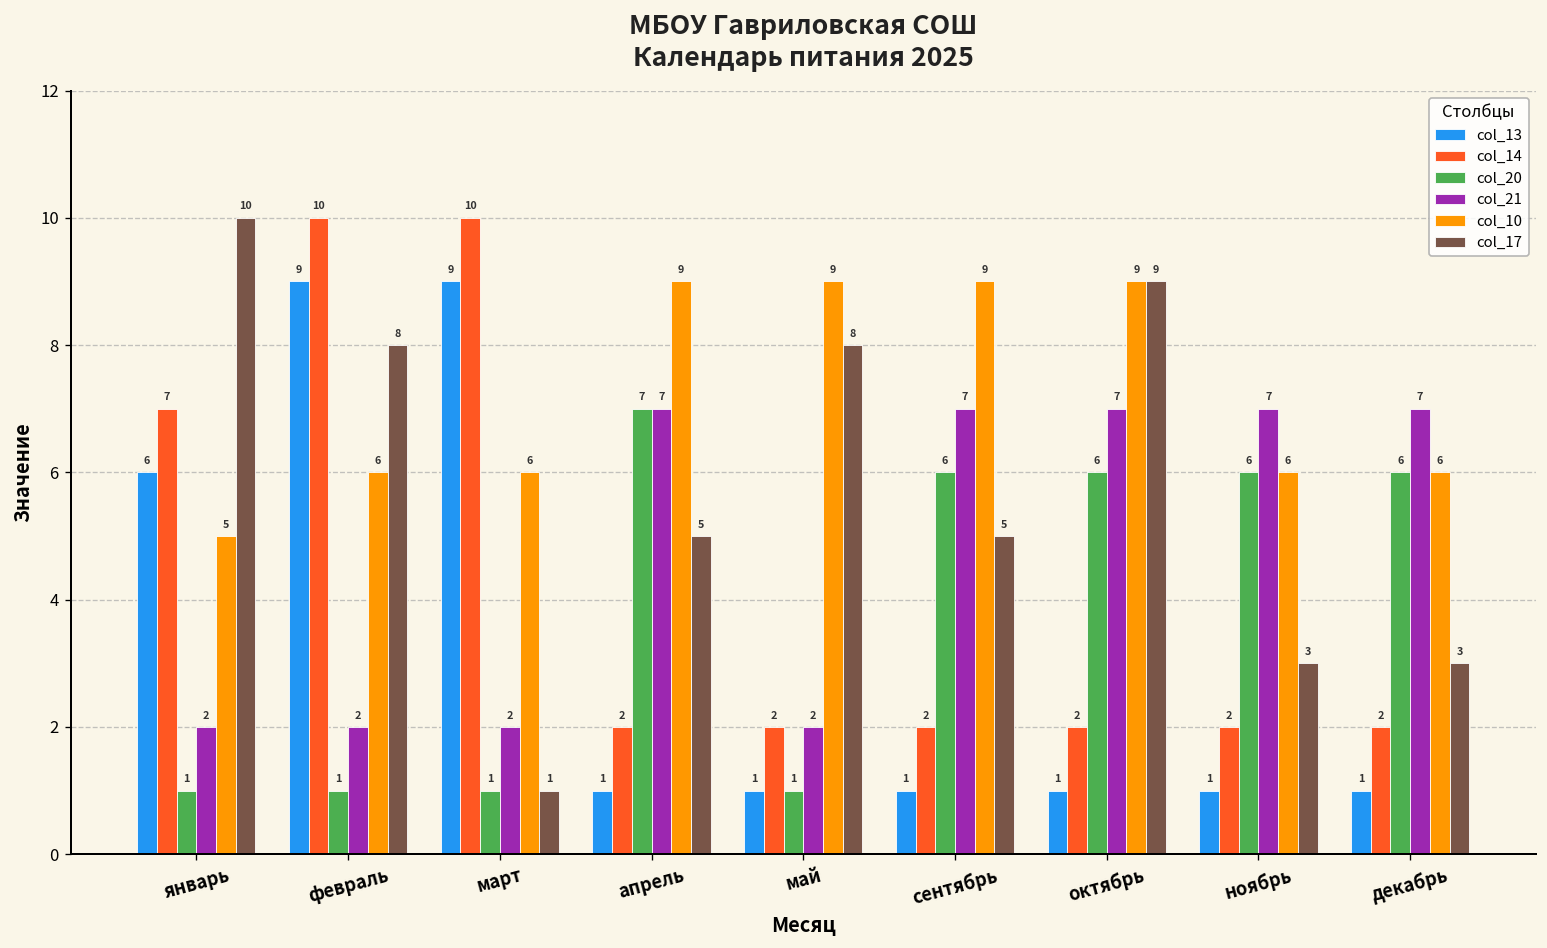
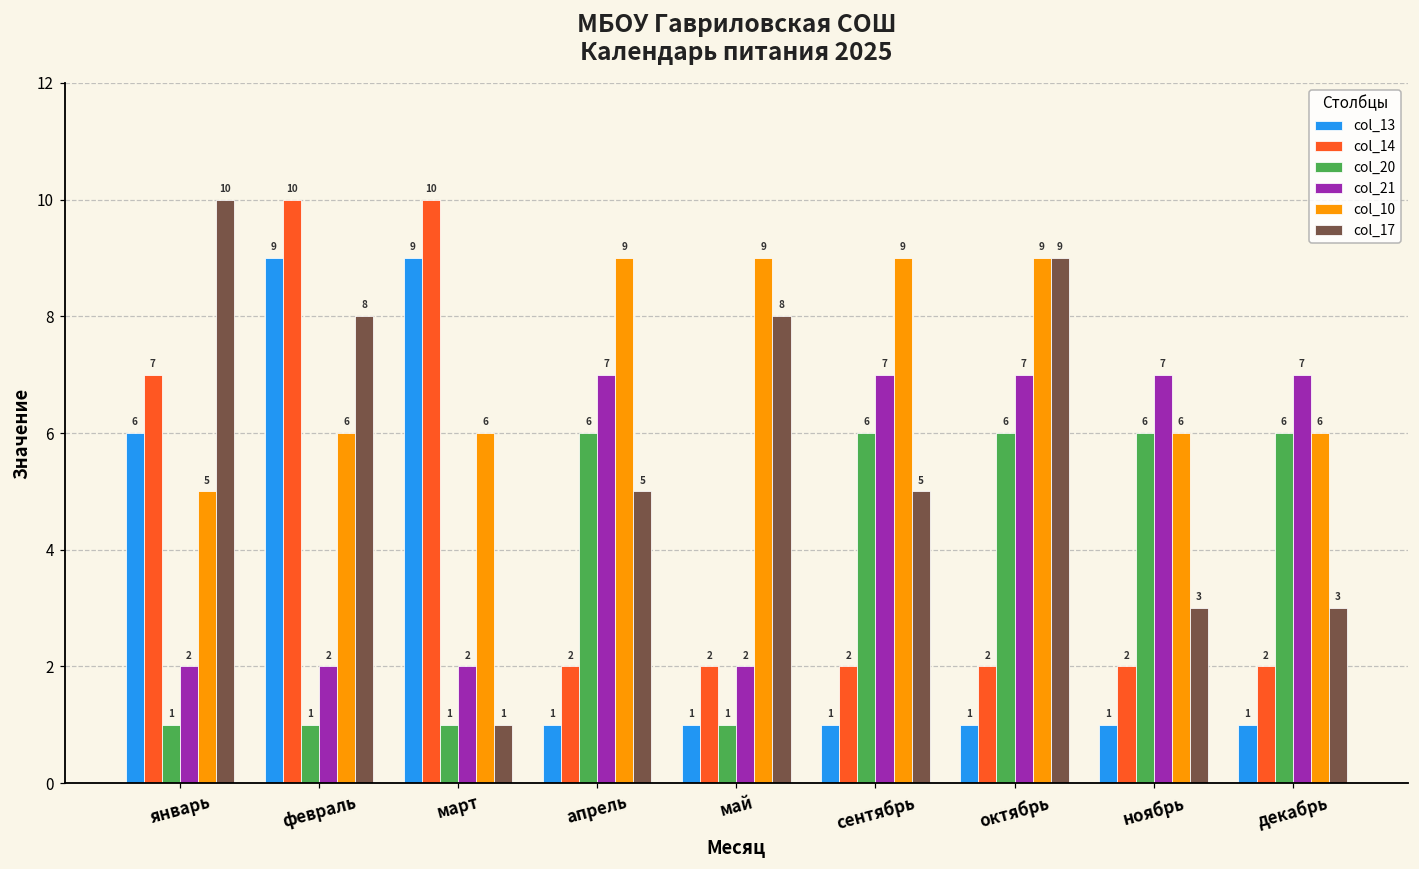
  {
    "col_13": {
      "январь": 6,
      "февраль": 9,
      "март": 9,
      "апрель": 1,
      "май": 1,
      "сентябрь": 1,
      "октябрь": 1,
      "ноябрь": 1,
      "декабрь": 1
    },
    "col_14": {
      "январь": 7,
      "февраль": 10,
      "март": 10,
      "апрель": 2,
      "май": 2,
      "сентябрь": 2,
      "октябрь": 2,
      "ноябрь": 2,
      "декабрь": 2
    },
    "col_20": {
      "январь": 1,
      "февраль": 1,
      "март": 1,
-     "апрель": 7,
+     "апрель": 6,
      "май": 1,
      "сентябрь": 6,
      "октябрь": 6,
      "ноябрь": 6,
      "декабрь": 6
    },
    "col_21": {
      "январь": 2,
      "февраль": 2,
      "март": 2,
      "апрель": 7,
      "май": 2,
      "сентябрь": 7,
      "октябрь": 7,
      "ноябрь": 7,
      "декабрь": 7
    },
    "col_10": {
      "январь": 5,
      "февраль": 6,
      "март": 6,
      "апрель": 9,
      "май": 9,
      "сентябрь": 9,
      "октябрь": 9,
      "ноябрь": 6,
      "декабрь": 6
    },
    "col_17": {
      "январь": 10,
      "февраль": 8,
      "март": 1,
      "апрель": 5,
      "май": 8,
      "сентябрь": 5,
      "октябрь": 9,
      "ноябрь": 3,
      "декабрь": 3
    }
  }
